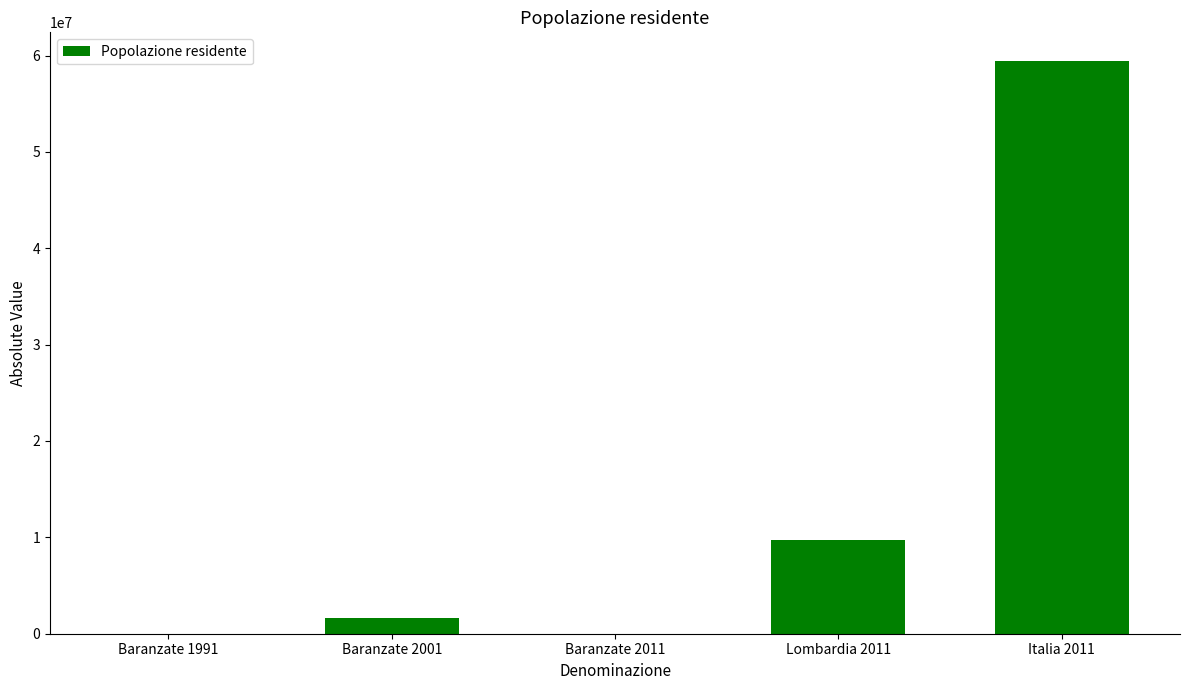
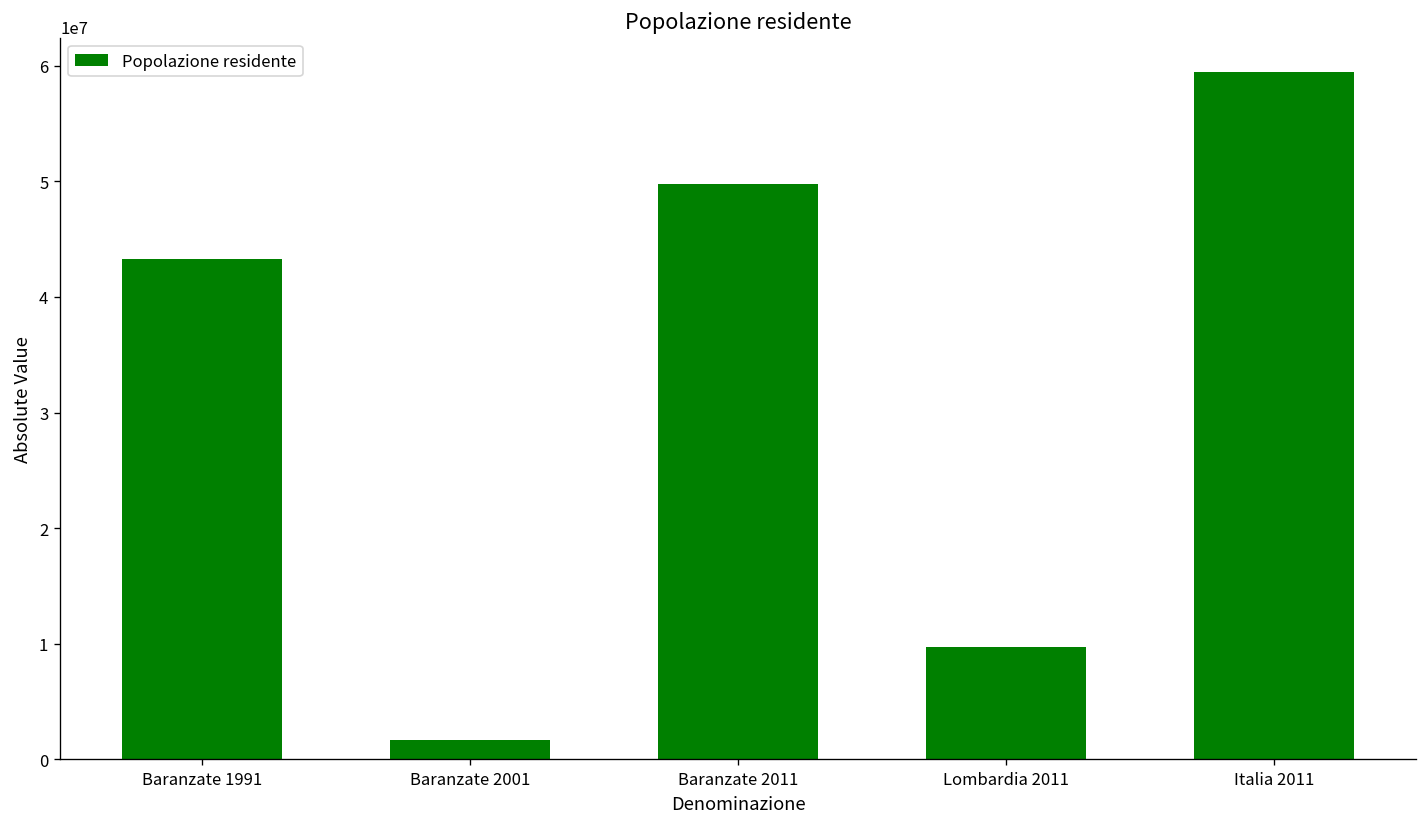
  {
-   "Baranzate 1991": 0,
+   "Baranzate 1991": 43000000,
    "Baranzate 2001": 2000000,
-   "Baranzate 2011": 0,
+   "Baranzate 2011": 50000000,
    "Lombardia 2011": 10000000,
    "Italia 2011": 59000000
  }
